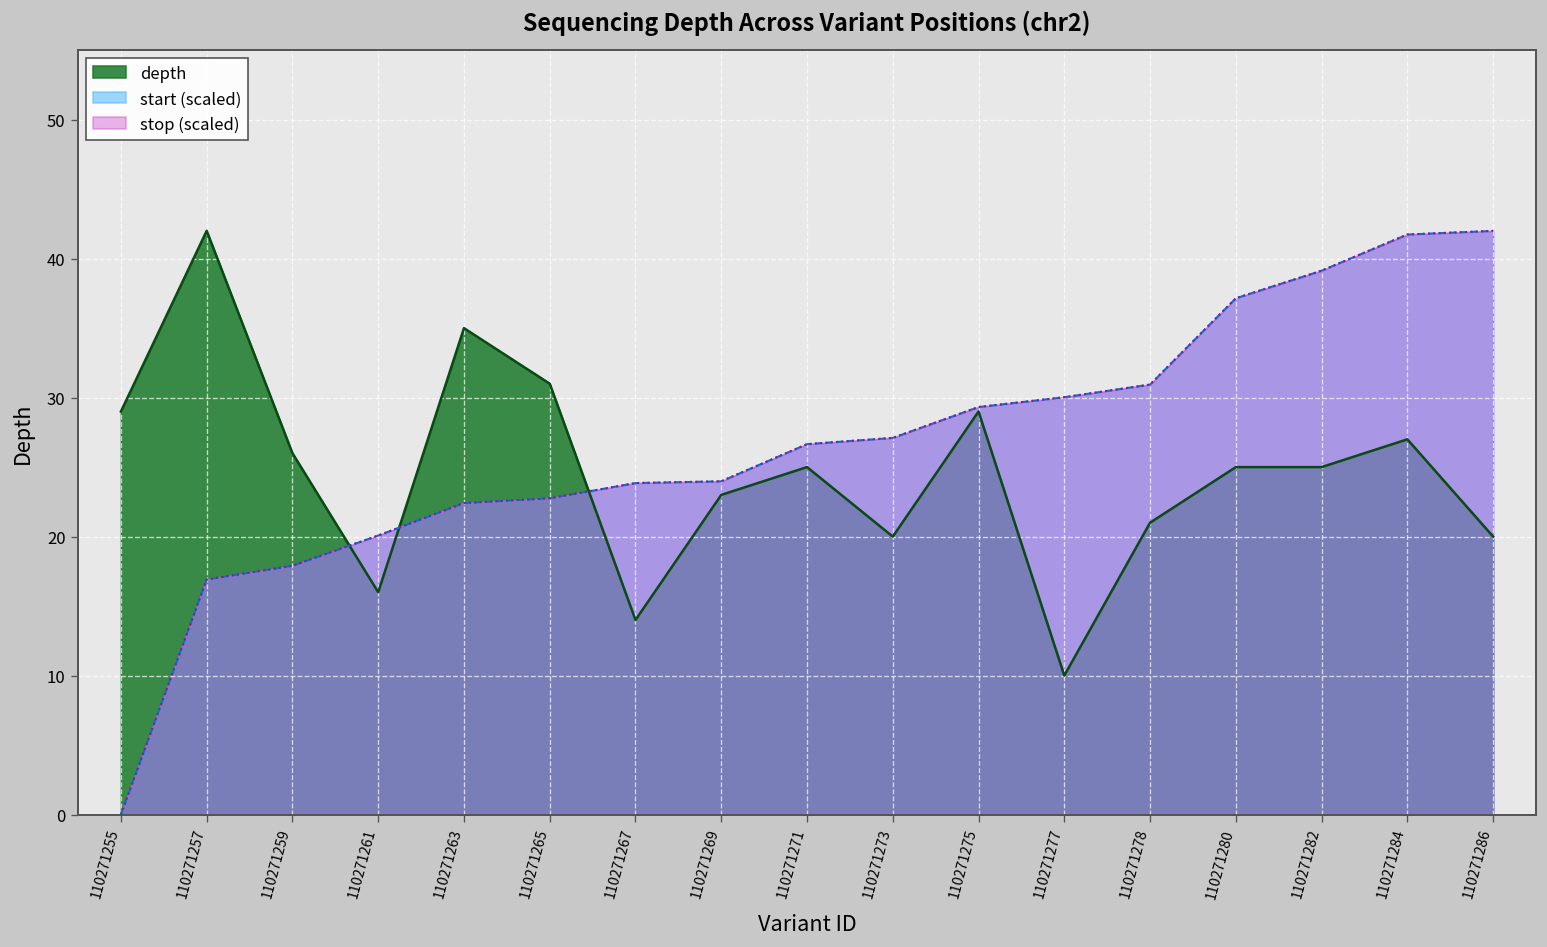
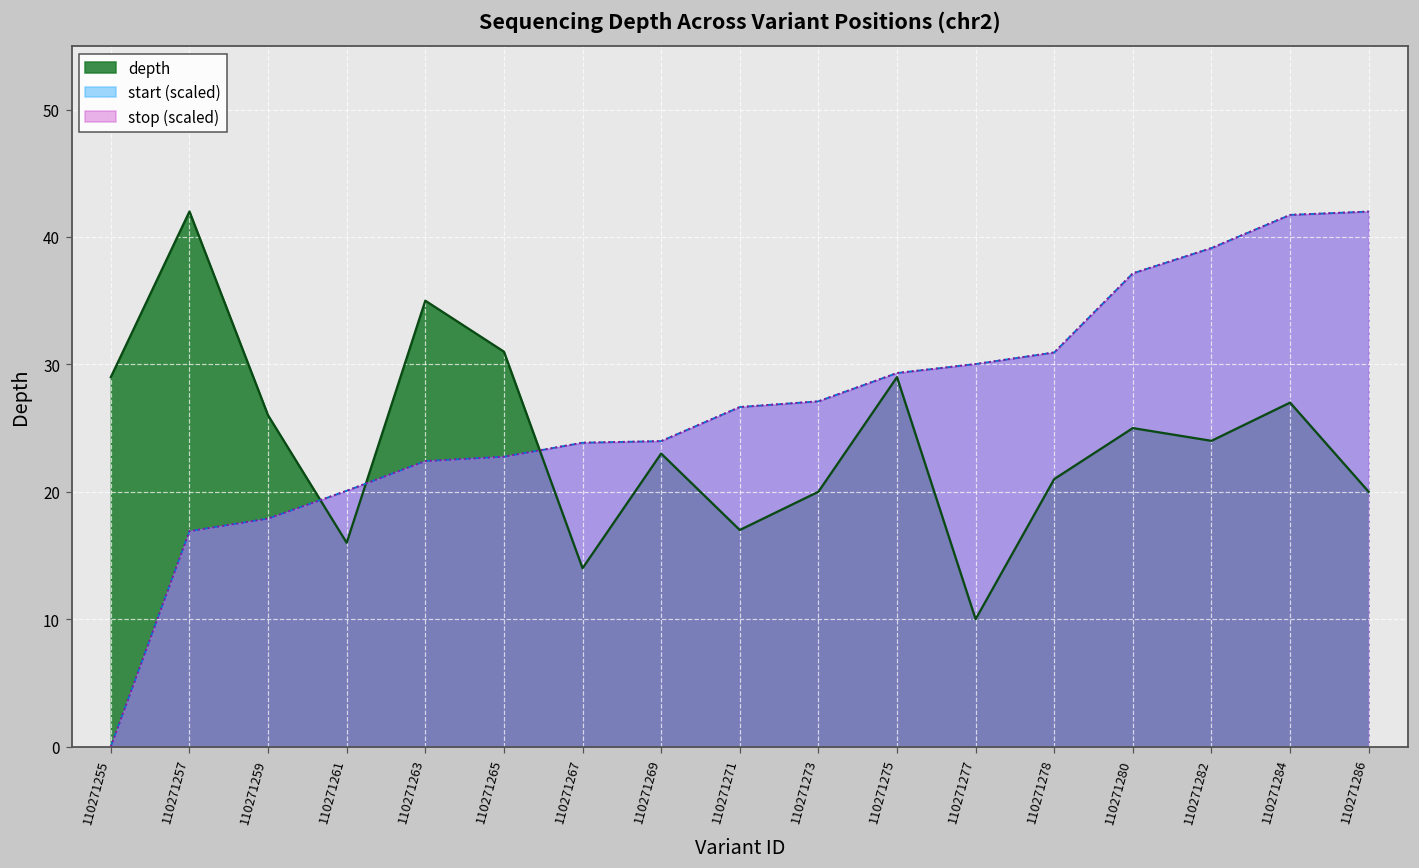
  {
    "depth": {
      "110271255": 29,
      "110271257": 42,
      "110271259": 26,
      "110271261": 16,
      "110271263": 35,
      "110271265": 31,
      "110271267": 14,
      "110271269": 23,
-     "110271271": 25,
+     "110271271": 17,
      "110271273": 20,
      "110271275": 29,
      "110271277": 10,
      "110271278": 21,
      "110271280": 25,
-     "110271282": 25,
+     "110271282": 24,
      "110271284": 27,
      "110271286": 20
    }
  }
